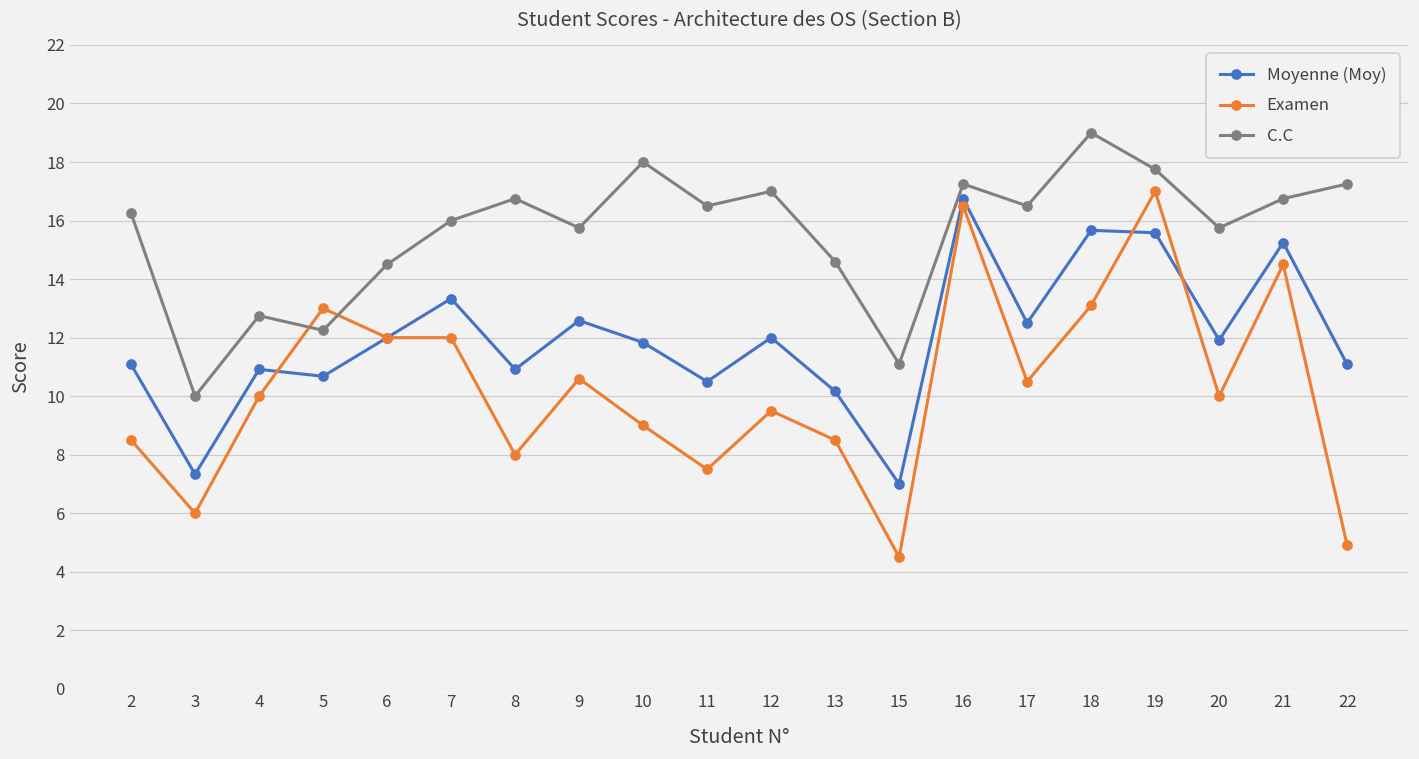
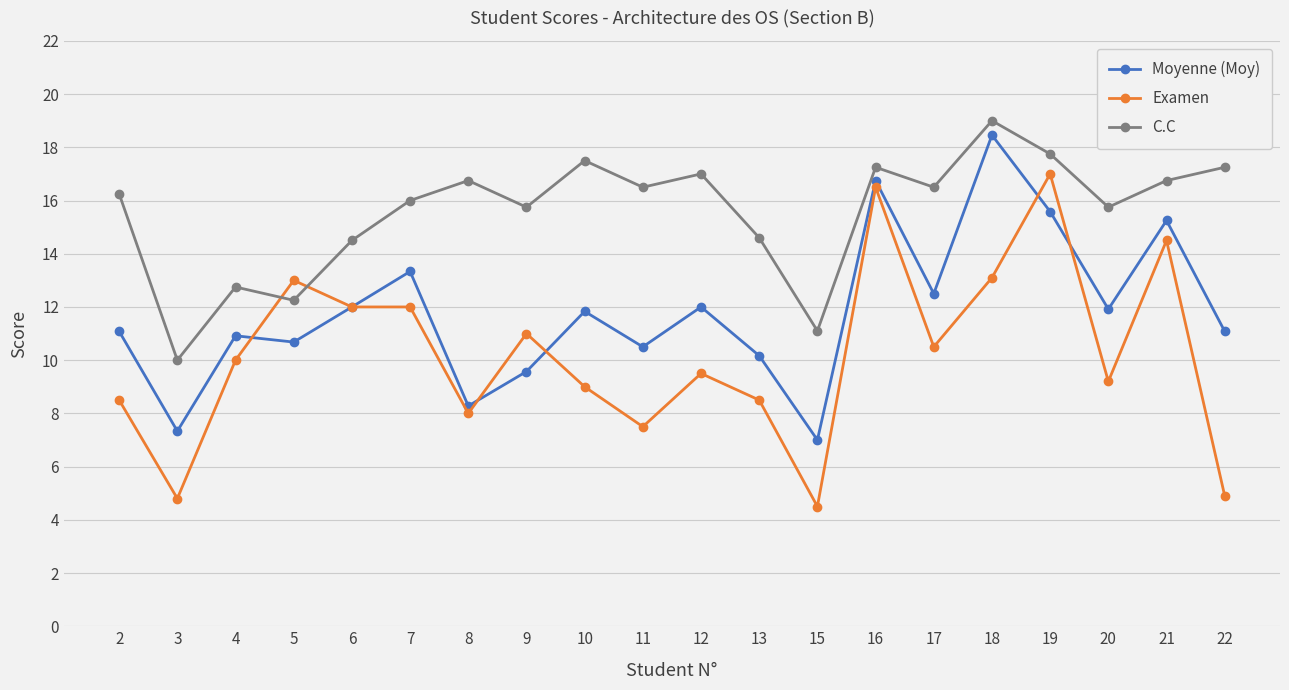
  {
    "Moyenne (Moy)": {
      "2": 11.1,
      "3": 7.3,
      "4": 10.9,
      "5": 10.7,
      "7": 13.3,
-     "8": 10.9,
-     "9": 12.6,
+     "8": 8.3,
+     "9": 9.6,
      "10": 11.8,
      "11": 10.5,
      "12": 12.0,
      "13": 10.2,
      "15": 7.0,
      "16": 16.8,
      "17": 12.5,
-     "18": 15.7,
+     "18": 18.5,
      "19": 15.6,
      "20": 11.9,
      "21": 15.3,
      "22": 11.1
    },
    "Examen": {
      "2": 8.5,
-     "3": 6.0,
+     "3": 4.8,
      "4": 10.0,
      "5": 13.0,
      "7": 12.0,
      "8": 8.0,
-     "9": 10.6,
+     "9": 11.0,
      "10": 9.0,
      "11": 7.5,
      "12": 9.5,
      "13": 8.5,
      "15": 4.5,
      "16": 16.5,
      "17": 10.5,
      "18": 13.1,
      "19": 17.0,
-     "20": 10.0,
+     "20": 9.2,
      "21": 14.5,
      "22": 4.9
    },
    "C.C": {
      "2": 16.3,
      "3": 10.0,
      "4": 12.8,
      "5": 12.3,
      "6": 14.5,
      "7": 16.0,
      "8": 16.8,
      "9": 15.8,
-     "10": 18.0,
+     "10": 17.5,
      "11": 16.5,
      "12": 17.0,
      "13": 14.6,
      "15": 11.1,
      "16": 17.3,
      "17": 16.5,
      "18": 19.0,
      "19": 17.8,
      "20": 15.8,
      "21": 16.8,
      "22": 17.3
    }
  }
